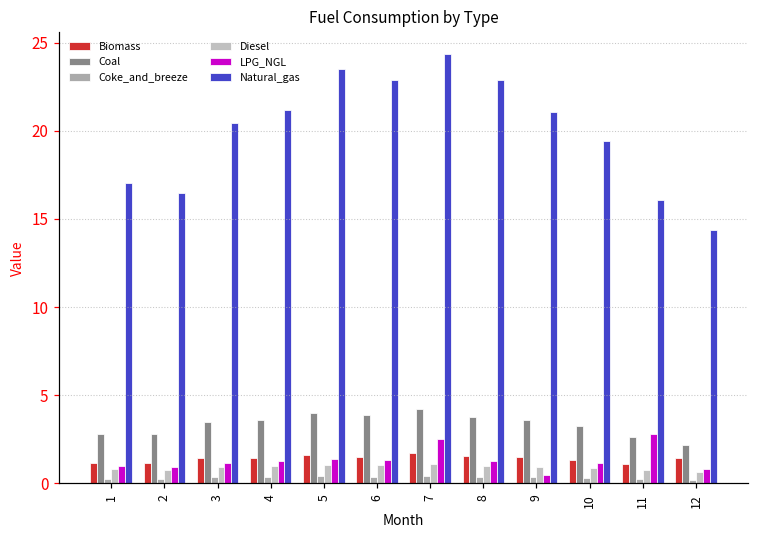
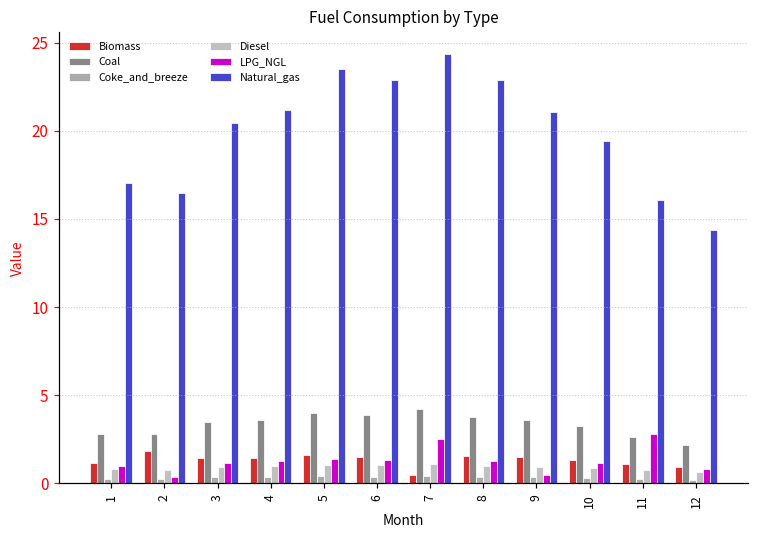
  {
    "Biomass": {
      "1": 1.1,
-     "2": 1.2,
+     "2": 1.8,
      "3": 1.4,
      "4": 1.4,
      "5": 1.6,
      "6": 1.5,
-     "7": 1.7,
+     "7": 0.5,
      "8": 1.6,
      "9": 1.5,
      "10": 1.3,
      "11": 1.1,
-     "12": 1.4
+     "12": 0.9
    },
    "LPG_NGL": {
      "1": 1.0,
-     "2": 0.9,
+     "2": 0.3,
      "3": 1.1,
      "4": 1.2,
      "5": 1.4,
      "6": 1.3,
      "7": 2.5,
      "8": 1.2,
      "9": 0.5,
      "10": 1.1,
      "11": 2.8,
      "12": 0.8
    },
    "Natural_gas": {
      "1": 17.0,
      "2": 16.5,
      "3": 20.4,
      "4": 21.2,
      "5": 23.5,
      "6": 22.9,
      "7": 24.4,
      "8": 22.9,
      "9": 21.1,
      "10": 19.4,
      "11": 16.1,
      "12": 14.4
    }
  }
